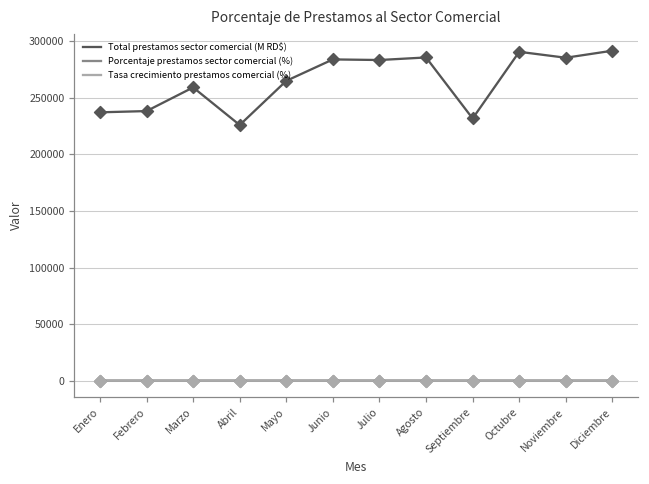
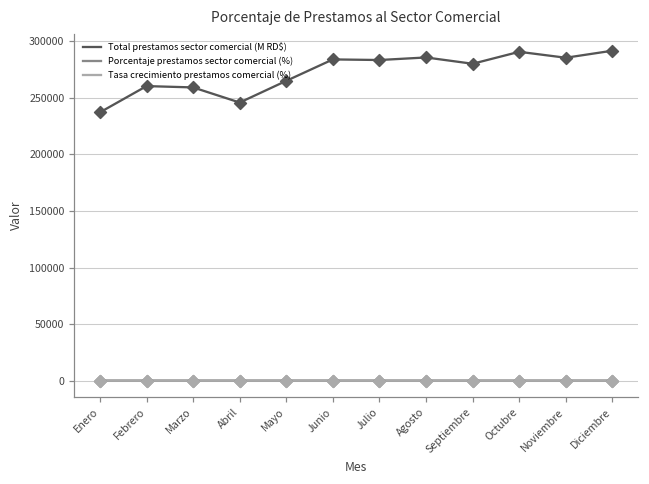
  {
    "Total prestamos sector comercial (M RD$)": {
      "Enero": 237000,
-     "Febrero": 238000,
+     "Febrero": 261000,
      "Marzo": 259000,
-     "Abril": 226000,
+     "Abril": 246000,
      "Mayo": 265000,
      "Junio": 284000,
      "Julio": 284000,
      "Agosto": 286000,
-     "Septiembre": 232000,
+     "Septiembre": 280000,
      "Octubre": 291000,
      "Noviembre": 286000,
      "Diciembre": 292000
    },
    "Tasa crecimiento prestamos comercial (%)": {
      "Enero": 0,
      "Febrero": 0,
      "Marzo": 0,
      "Abril": 0,
      "Mayo": 0,
      "Junio": 0,
      "Julio": 0,
      "Agosto": 0,
      "Septiembre": 0,
      "Octubre": 0,
      "Noviembre": 0,
      "Diciembre": 0
    }
  }
